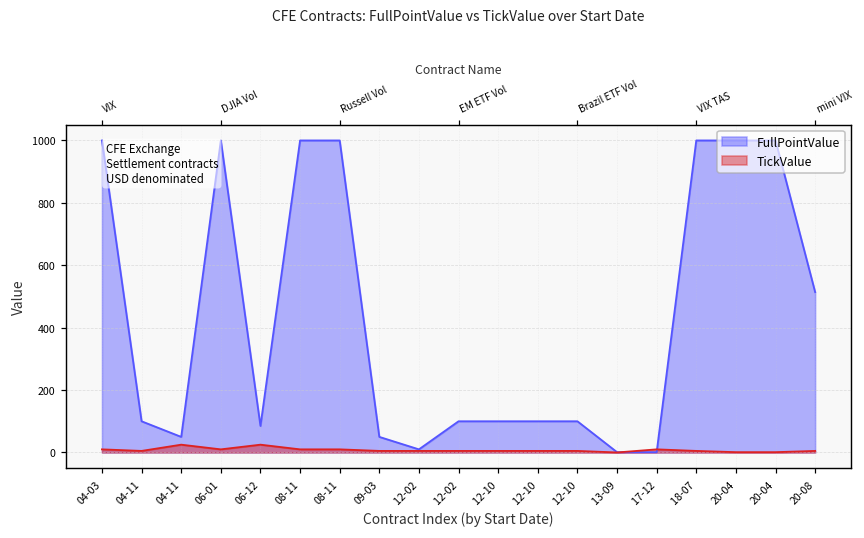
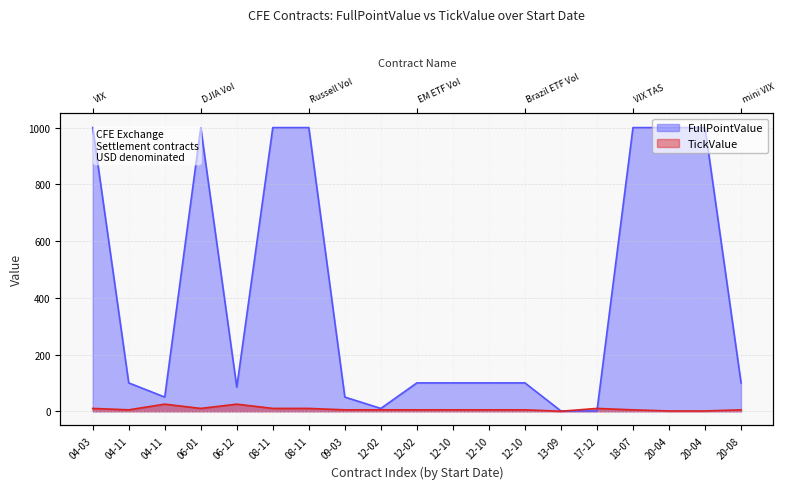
  {
    "FullPointValue": {
      "04-03": 1000,
      "06-12": 90,
      "09-03": 50,
      "17-12": 0,
      "18-07": 1000,
-     "20-08": 510
+     "20-08": 100
    },
    "TickValue": {
      "04-03": 10,
      "06-01": 10,
      "06-12": 30,
      "09-03": 10,
      "17-12": 10,
      "18-07": 10,
      "20-08": 10
    }
  }
